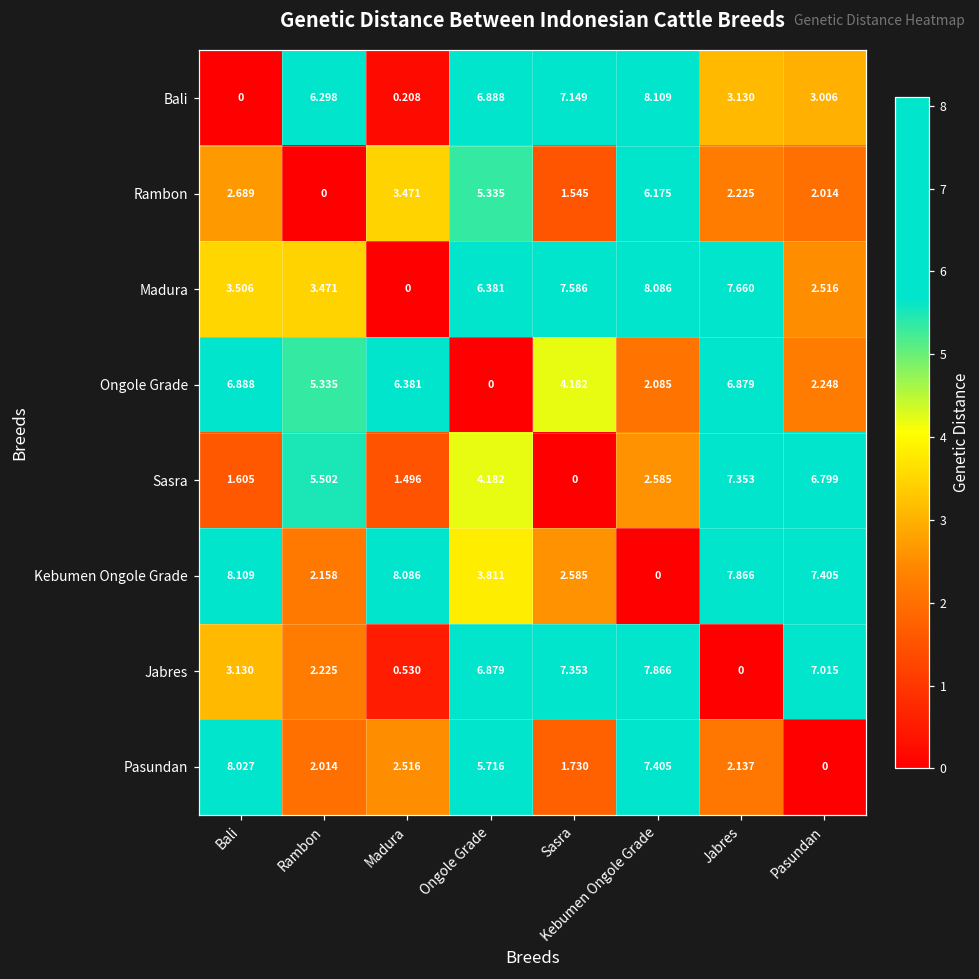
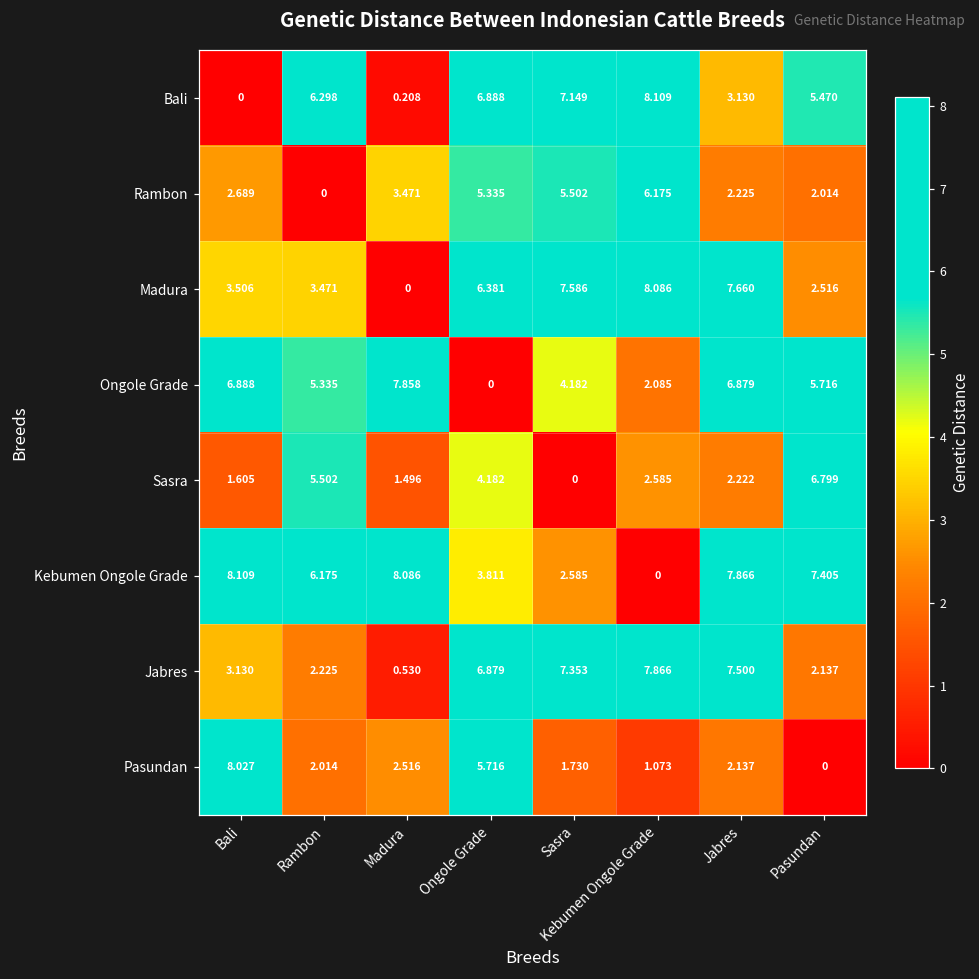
  {
    "Bali": {
      "Bali": 0,
      "Rambon": 6.298,
      "Madura": 0.208,
      "Ongole Grade": 6.888,
      "Sasra": 7.149,
      "Kebumen Ongole Grade": 8.109,
      "Jabres": 3.130,
-     "Pasundan": 3.006
+     "Pasundan": 5.470
    },
    "Rambon": {
      "Bali": 2.689,
      "Rambon": 0,
      "Madura": 3.471,
      "Ongole Grade": 5.335,
-     "Sasra": 1.545,
+     "Sasra": 5.502,
      "Kebumen Ongole Grade": 6.175,
      "Jabres": 2.225,
      "Pasundan": 2.014
    },
    "Madura": {
      "Bali": 3.506,
      "Rambon": 3.471,
      "Madura": 0,
      "Ongole Grade": 6.381,
      "Sasra": 7.586,
      "Kebumen Ongole Grade": 8.086,
      "Jabres": 7.660,
      "Pasundan": 2.516
    },
    "Ongole Grade": {
      "Bali": 6.888,
      "Rambon": 5.335,
-     "Madura": 6.381,
+     "Madura": 7.858,
      "Ongole Grade": 0,
      "Sasra": 4.182,
      "Kebumen Ongole Grade": 2.085,
      "Jabres": 6.879,
-     "Pasundan": 2.248
+     "Pasundan": 5.716
    },
    "Sasra": {
      "Bali": 1.605,
      "Rambon": 5.502,
      "Madura": 1.496,
      "Ongole Grade": 4.182,
      "Sasra": 0,
      "Kebumen Ongole Grade": 2.585,
-     "Jabres": 7.353,
+     "Jabres": 2.222,
      "Pasundan": 6.799
    },
    "Kebumen Ongole Grade": {
      "Bali": 8.109,
-     "Rambon": 2.158,
+     "Rambon": 6.175,
      "Madura": 8.086,
      "Ongole Grade": 3.811,
      "Sasra": 2.585,
      "Kebumen Ongole Grade": 0,
      "Jabres": 7.866,
      "Pasundan": 7.405
    },
    "Jabres": {
      "Bali": 3.130,
      "Rambon": 2.225,
      "Madura": 0.530,
      "Ongole Grade": 6.879,
      "Sasra": 7.353,
      "Kebumen Ongole Grade": 7.866,
-     "Jabres": 0,
-     "Pasundan": 7.015
+     "Jabres": 7.500,
+     "Pasundan": 2.137
    },
    "Pasundan": {
      "Bali": 8.027,
      "Rambon": 2.014,
      "Madura": 2.516,
      "Ongole Grade": 5.716,
      "Sasra": 1.730,
-     "Kebumen Ongole Grade": 7.405,
+     "Kebumen Ongole Grade": 1.073,
      "Jabres": 2.137,
      "Pasundan": 0
    }
  }
